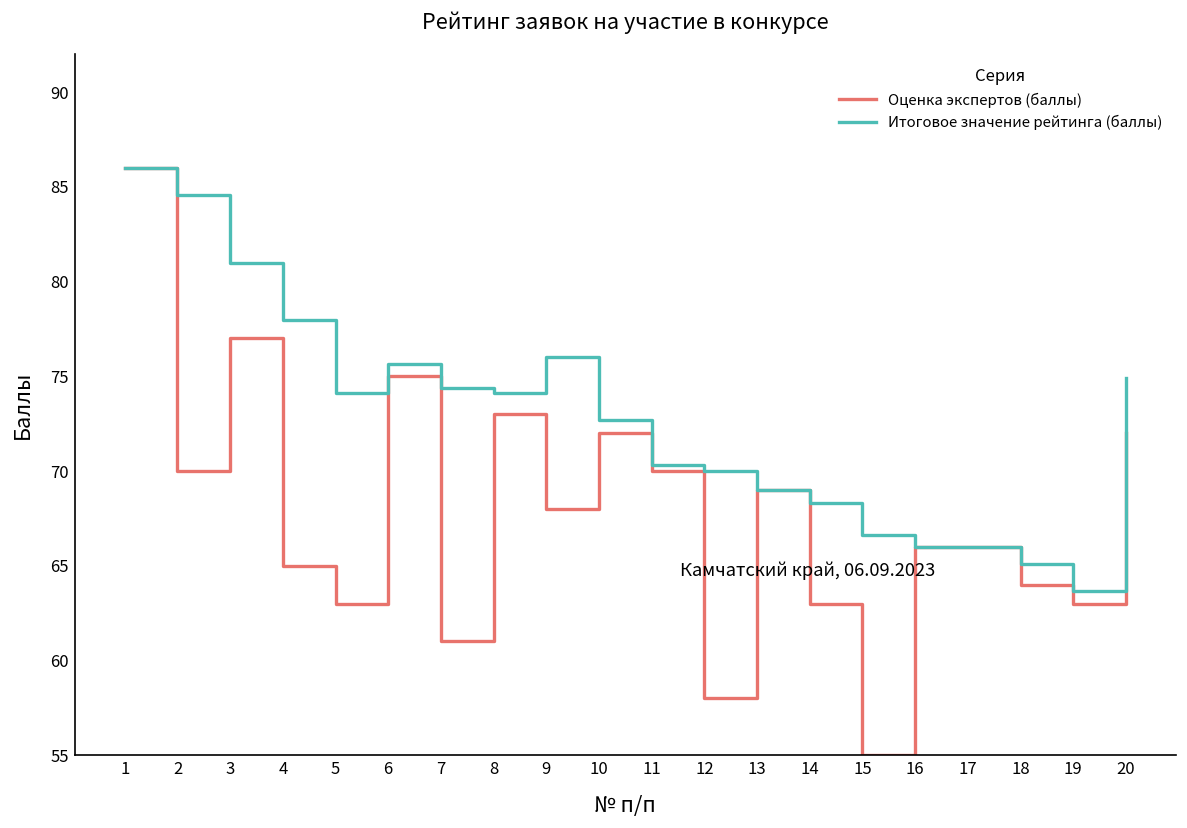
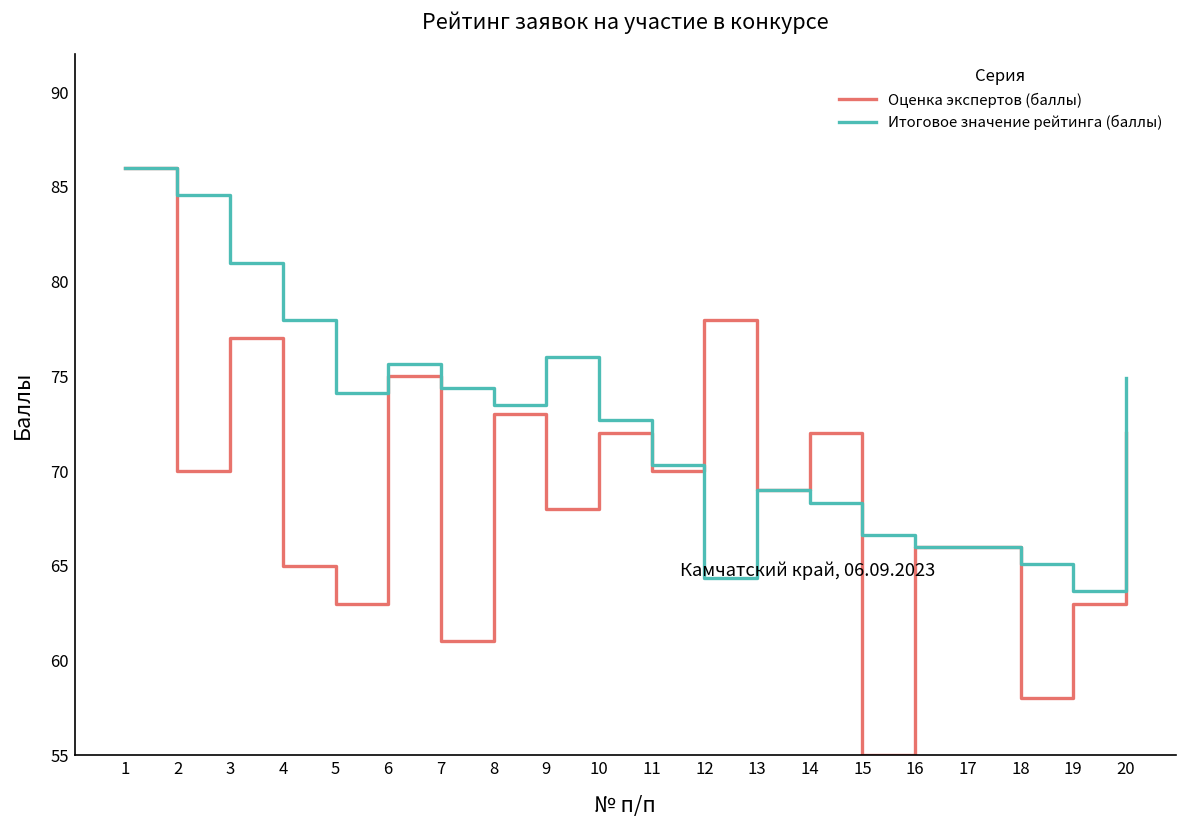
  {
    "Оценка экспертов (баллы)": {
      "2": 70,
      "3": 77,
      "4": 65,
      "5": 63,
      "6": 75,
      "7": 61,
      "8": 73,
      "9": 68,
      "10": 72,
      "11": 70,
-     "12": 58,
-     "14": 63,
+     "12": 78,
+     "14": 72,
      "15": 55,
-     "18": 64,
+     "18": 58,
      "19": 63,
      "20": 72
    },
    "Итоговое значение рейтинга (баллы)": {
      "2": 84.6,
      "3": 81.0,
      "4": 78.0,
      "5": 74.1,
      "6": 75.7,
      "7": 74.4,
-     "8": 74.1,
+     "8": 73.5,
      "9": 76.0,
      "10": 72.7,
      "11": 70.3,
-     "12": 70.0,
+     "12": 64.4,
      "14": 68.3,
      "15": 66.6,
      "18": 65.1,
      "19": 63.7,
      "20": 74.9
    }
  }
